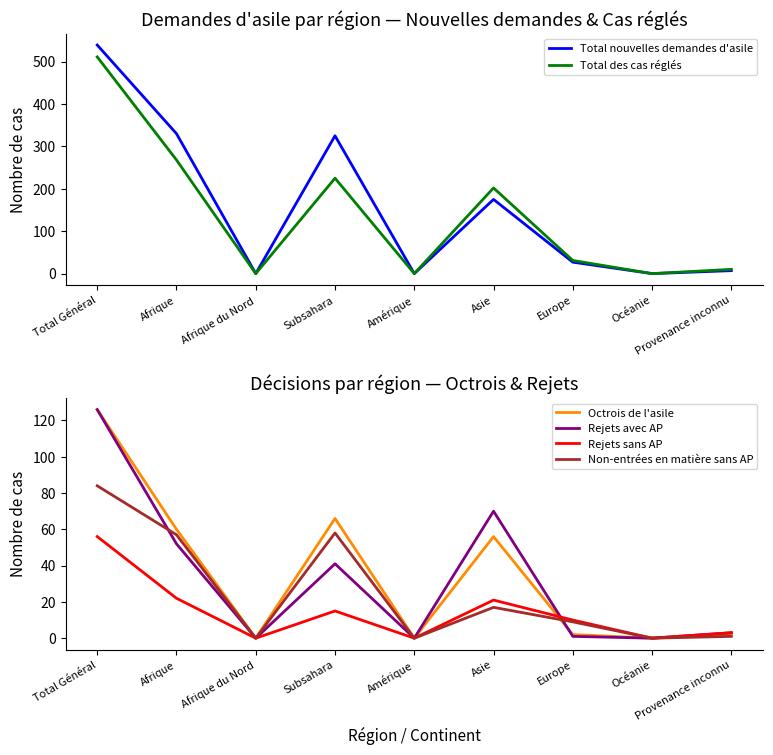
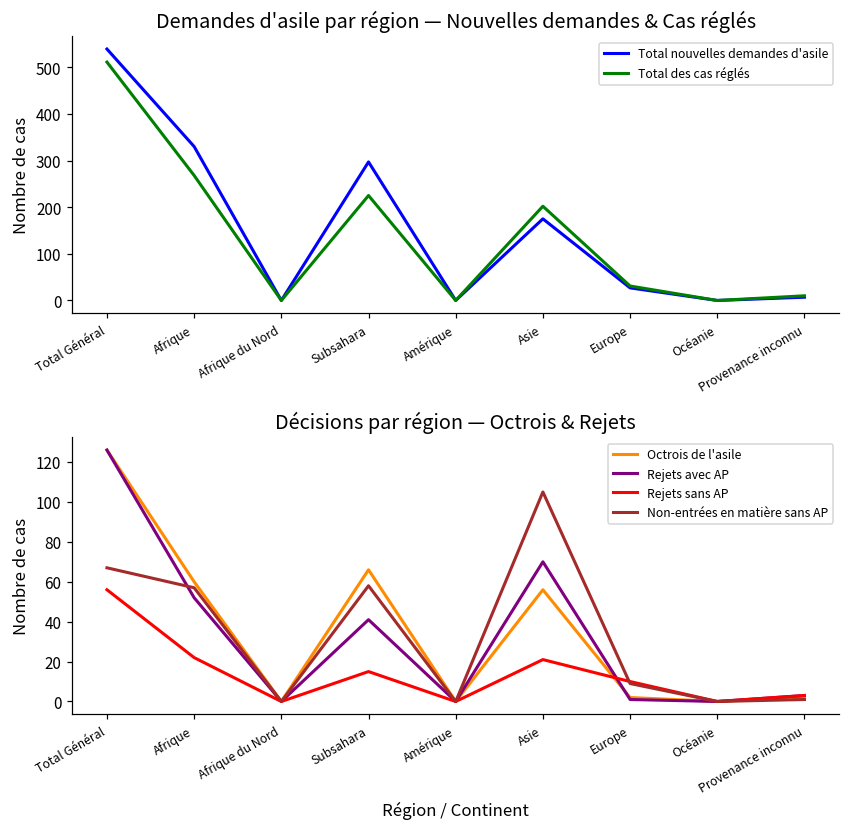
  {
    "Demandes d'asile par région — Nouvelles demandes & Cas réglés": {
      "Total nouvelles demandes d'asile": {
        "Total Général": 540,
        "Afrique": 330,
-       "Subsahara": 330,
+       "Subsahara": 300,
        "Asie": 180
      },
      "Total des cas réglés": {
        "Total Général": 510,
        "Afrique": 270,
        "Subsahara": 230,
        "Asie": 200
      }
    },
    "Décisions par région — Octrois & Rejets": {
      "Octrois de l'asile": {
        "Afrique": 60,
        "Subsahara": 66,
        "Asie": 56
      },
      "Rejets avec AP": {
        "Afrique": 52,
        "Subsahara": 41,
        "Asie": 70
      },
      "Rejets sans AP": {
        "Total Général": 56,
        "Afrique": 22,
        "Subsahara": 15,
        "Asie": 21
      },
      "Non-entrées en matière sans AP": {
-       "Total Général": 84,
+       "Total Général": 67,
        "Afrique": 57,
        "Subsahara": 58,
-       "Asie": 17
+       "Asie": 105
      }
    }
  }
